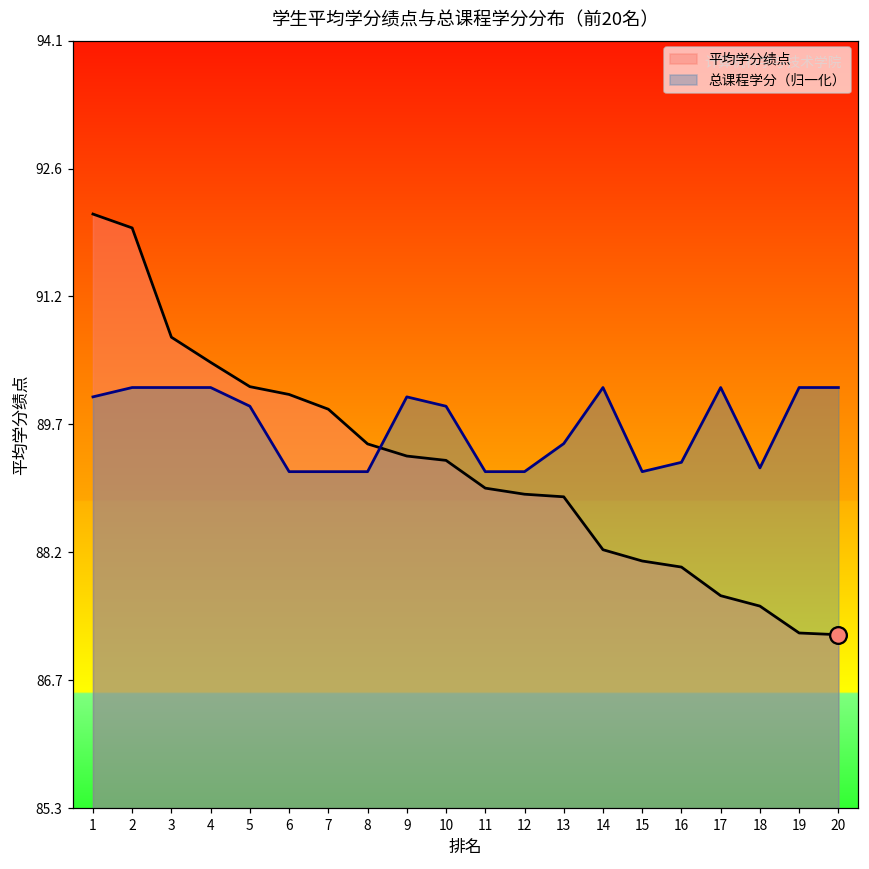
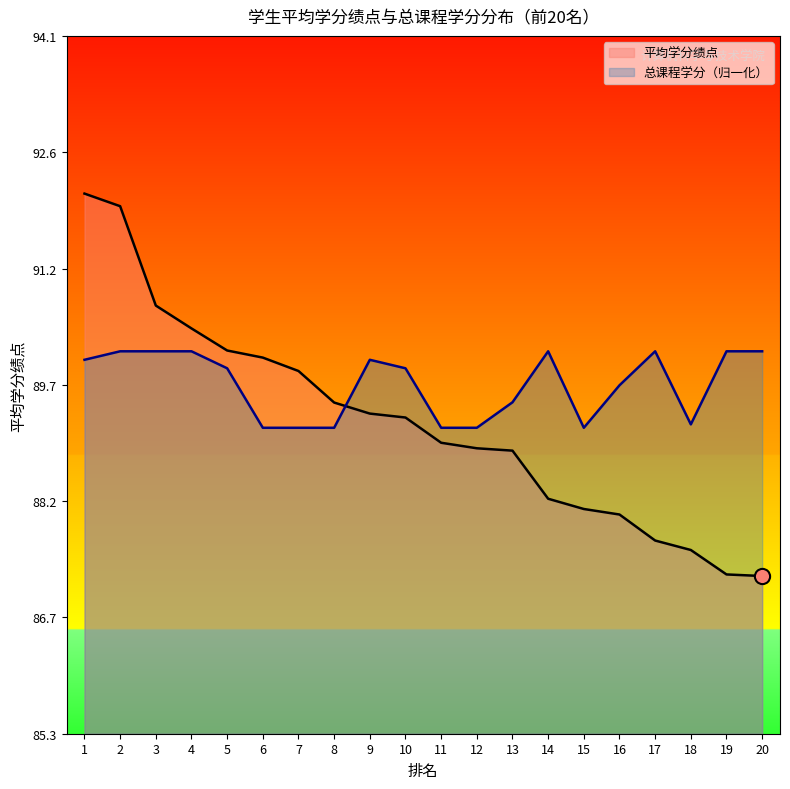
  {
    "总课程学分（归一化）": {
      "1": 90.0,
      "2": 90.1,
      "3": 90.1,
      "4": 90.1,
      "5": 89.9,
      "6": 89.1,
      "7": 89.1,
      "8": 89.1,
      "9": 90.0,
      "10": 89.9,
      "11": 89.1,
      "12": 89.1,
      "13": 89.5,
      "14": 90.1,
      "15": 89.1,
-     "16": 89.2,
+     "16": 89.7,
      "17": 90.1,
      "18": 89.2,
      "19": 90.1,
      "20": 90.1
    }
  }
